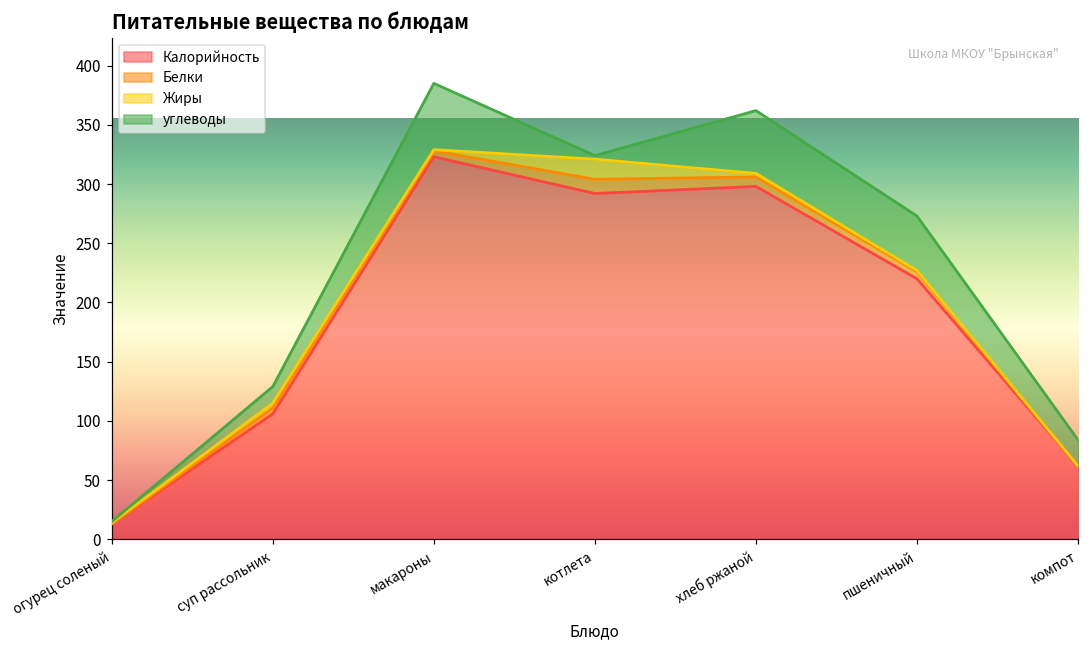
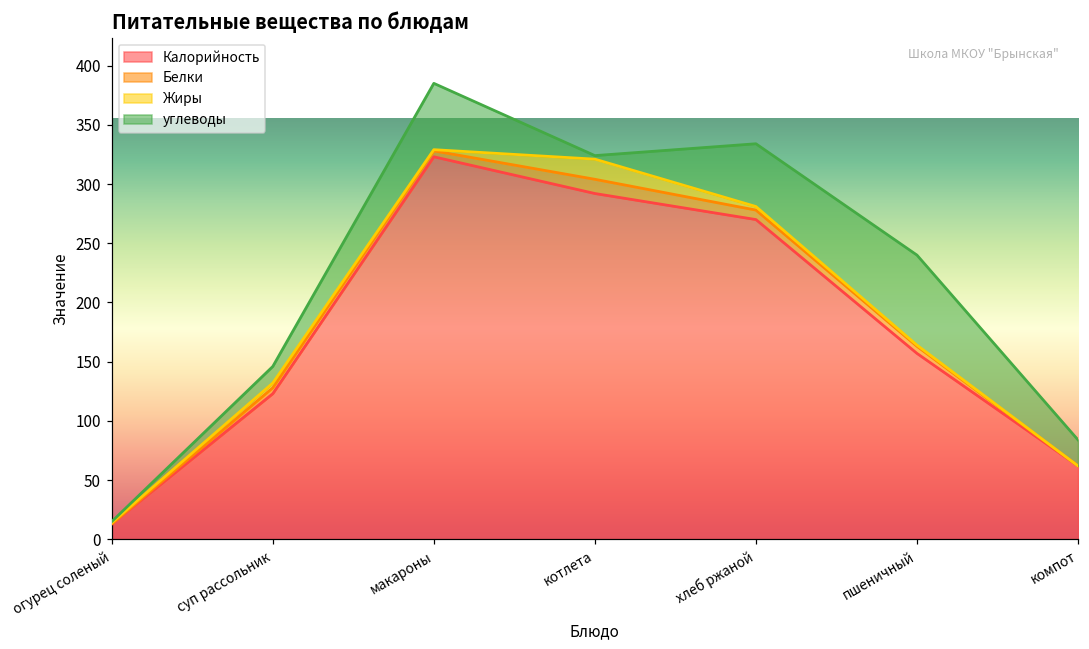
  {
    "Калорийность": {
-     "суп рассольник": 106,
+     "суп рассольник": 123,
      "макароны": 323,
      "котлета": 292,
-     "хлеб ржаной": 298,
-     "пшеничный": 220
+     "хлеб ржаной": 270,
+     "пшеничный": 157
    },
    "углеводы": {
      "суп рассольник": 14,
      "макароны": 56,
      "котлета": 3,
      "хлеб ржаной": 53,
-     "пшеничный": 46,
+     "пшеничный": 76,
      "компот": 22
    }
  }
